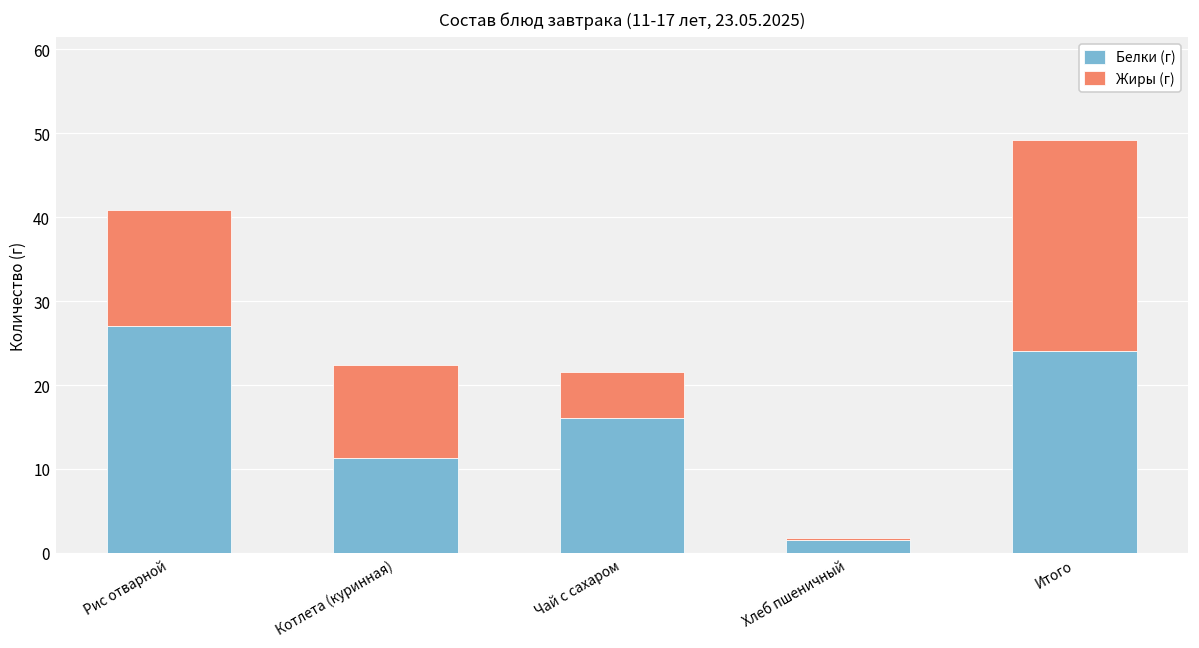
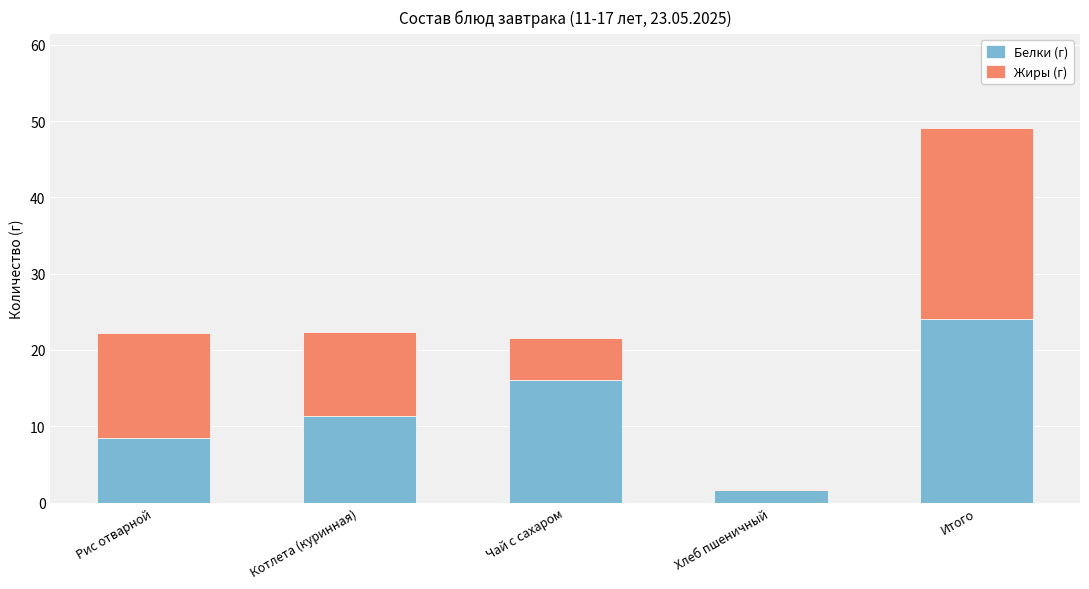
  {
    "Белки (г)": {
-     "Рис отварной": 27,
+     "Рис отварной": 9,
      "Котлета (куринная)": 11,
      "Чай с сахаром": 16,
      "Хлеб пшеничный": 2,
      "Итого": 24
    },
    "Жиры (г)": {
      "Рис отварной": 14,
      "Котлета (куринная)": 11,
      "Чай с сахаром": 5,
      "Итого": 25
    }
  }
